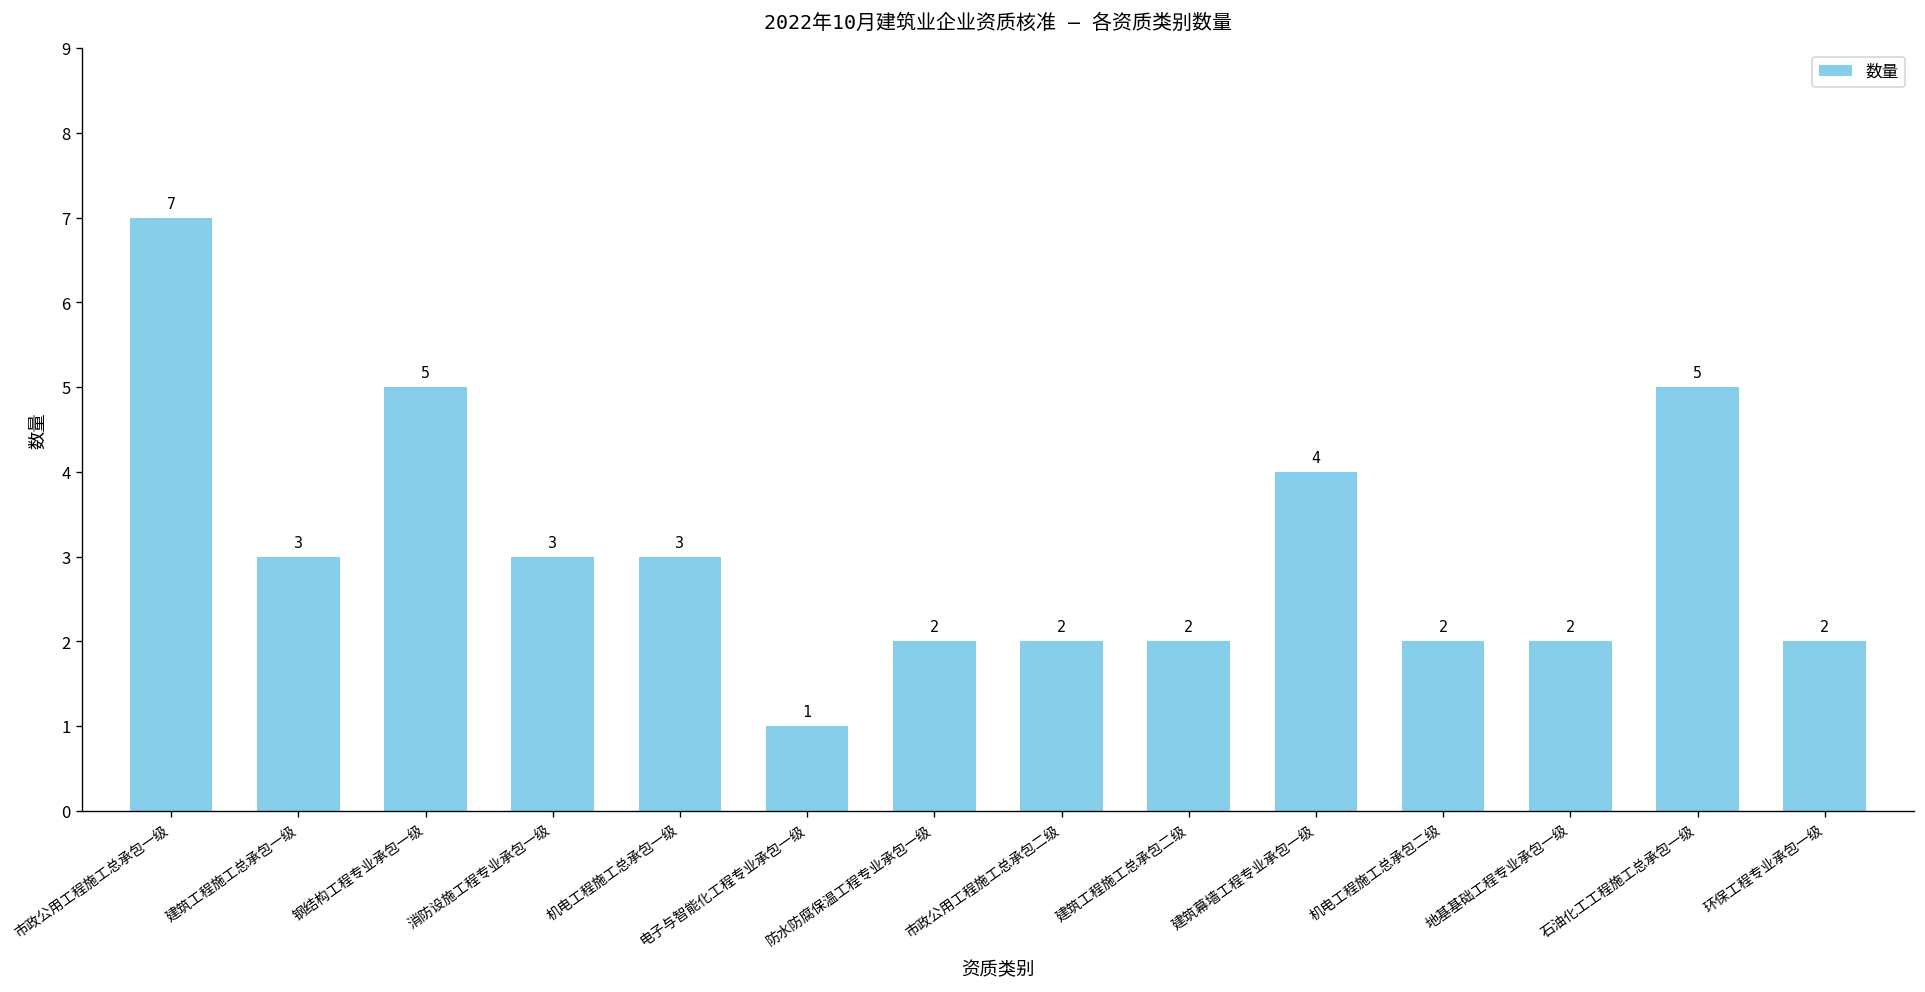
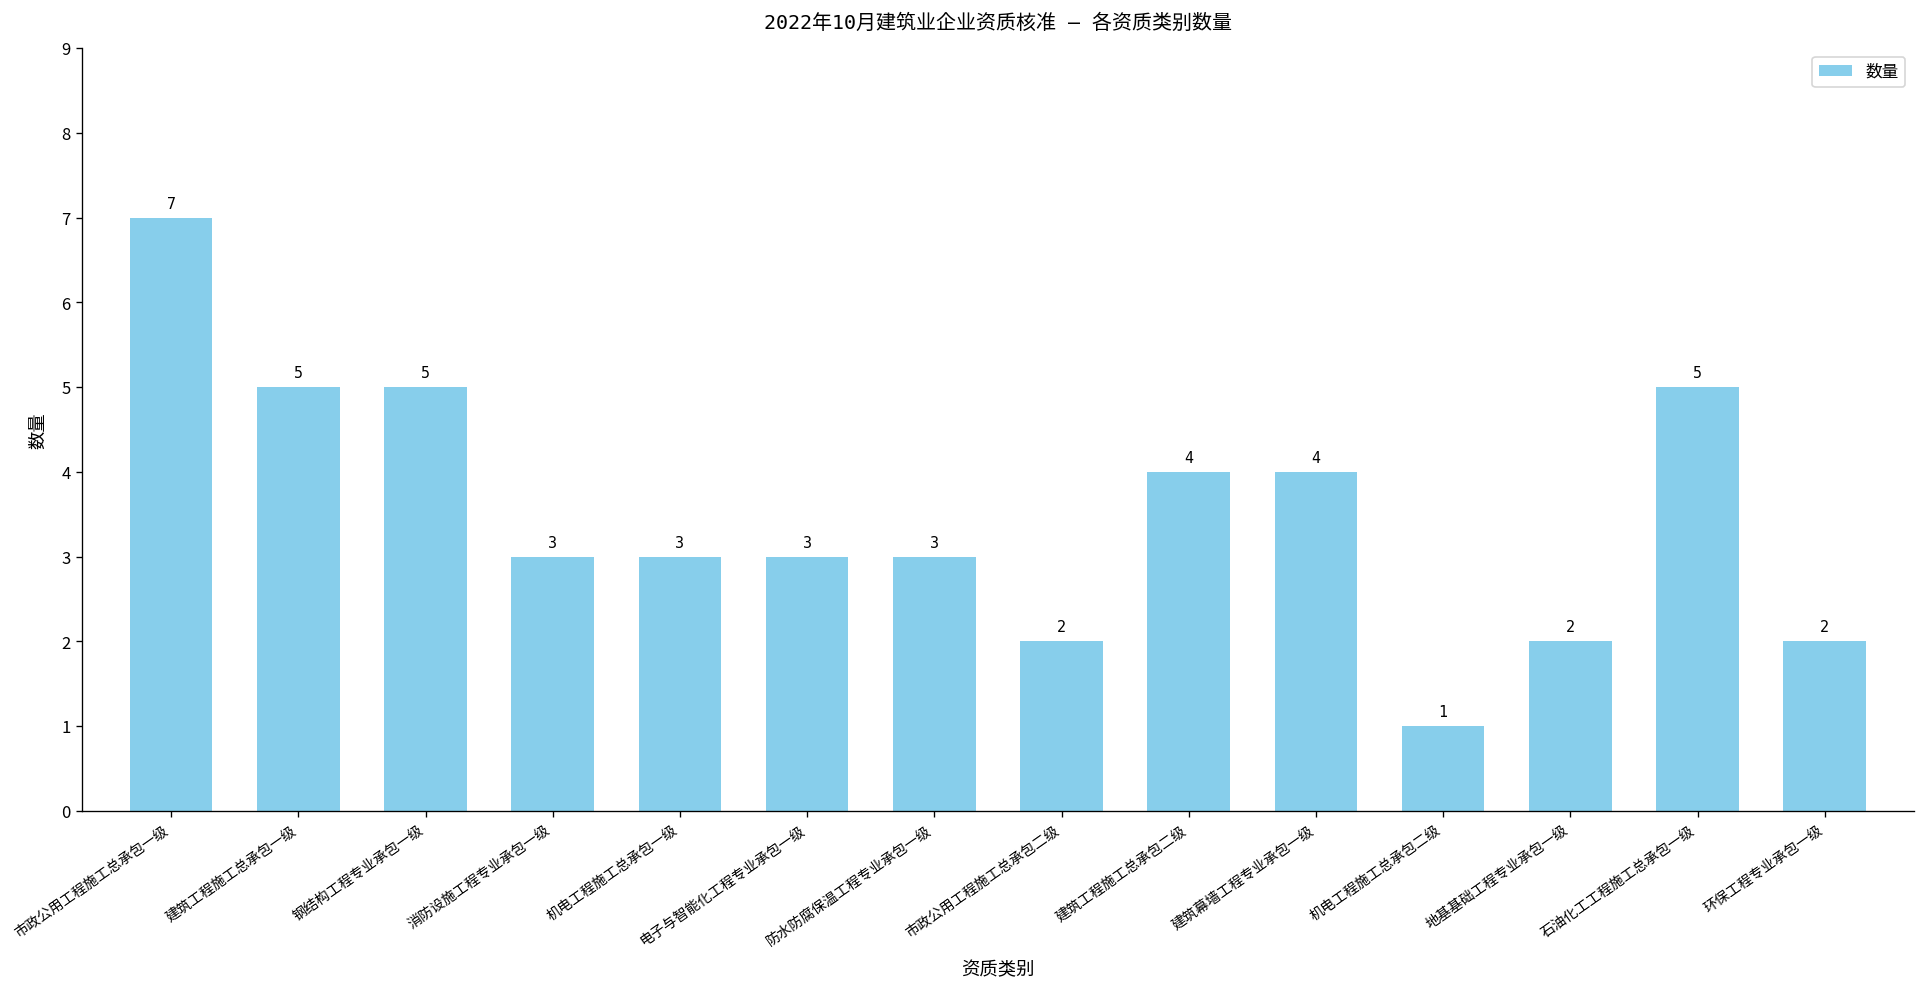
  {
    "市政公用工程施工总承包一级": 7,
-   "建筑工程施工总承包一级": 3,
+   "建筑工程施工总承包一级": 5,
    "钢结构工程专业承包一级": 5,
    "消防设施工程专业承包一级": 3,
    "机电工程施工总承包一级": 3,
-   "电子与智能化工程专业承包一级": 1,
-   "防水防腐保温工程专业承包一级": 2,
+   "电子与智能化工程专业承包一级": 3,
+   "防水防腐保温工程专业承包一级": 3,
    "市政公用工程施工总承包二级": 2,
-   "建筑工程施工总承包二级": 2,
+   "建筑工程施工总承包二级": 4,
    "建筑幕墙工程专业承包一级": 4,
-   "机电工程施工总承包二级": 2,
+   "机电工程施工总承包二级": 1,
    "地基基础工程专业承包一级": 2,
    "石油化工工程施工总承包一级": 5,
    "环保工程专业承包一级": 2
  }
